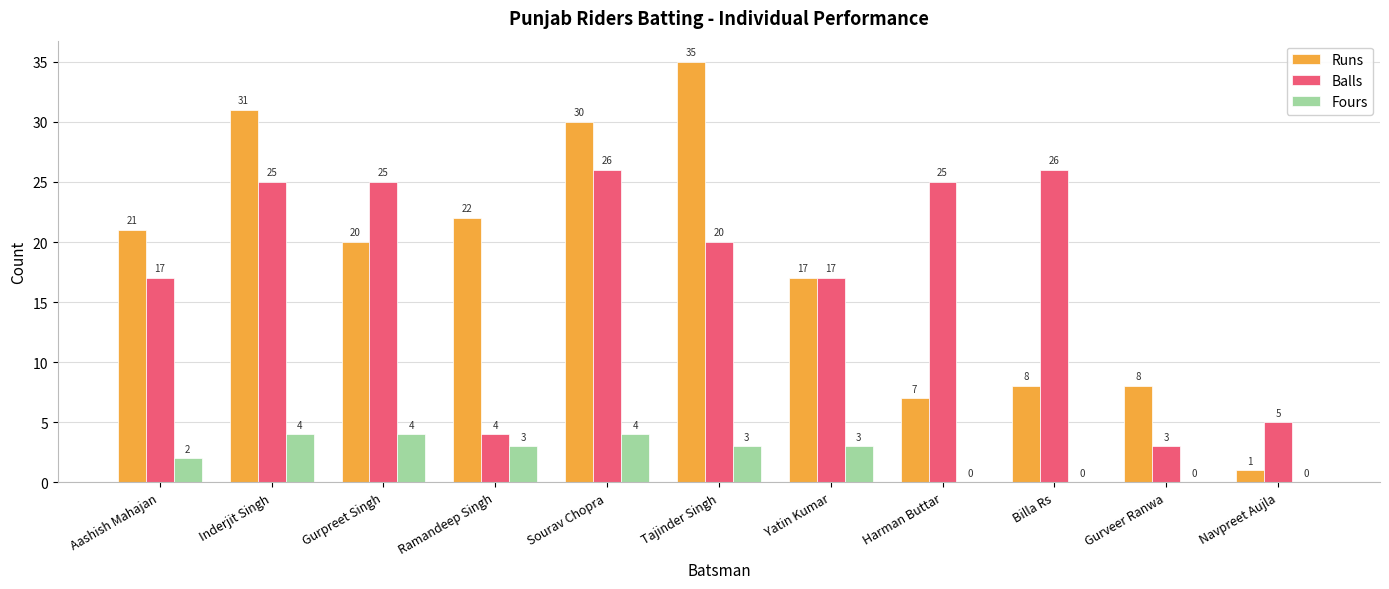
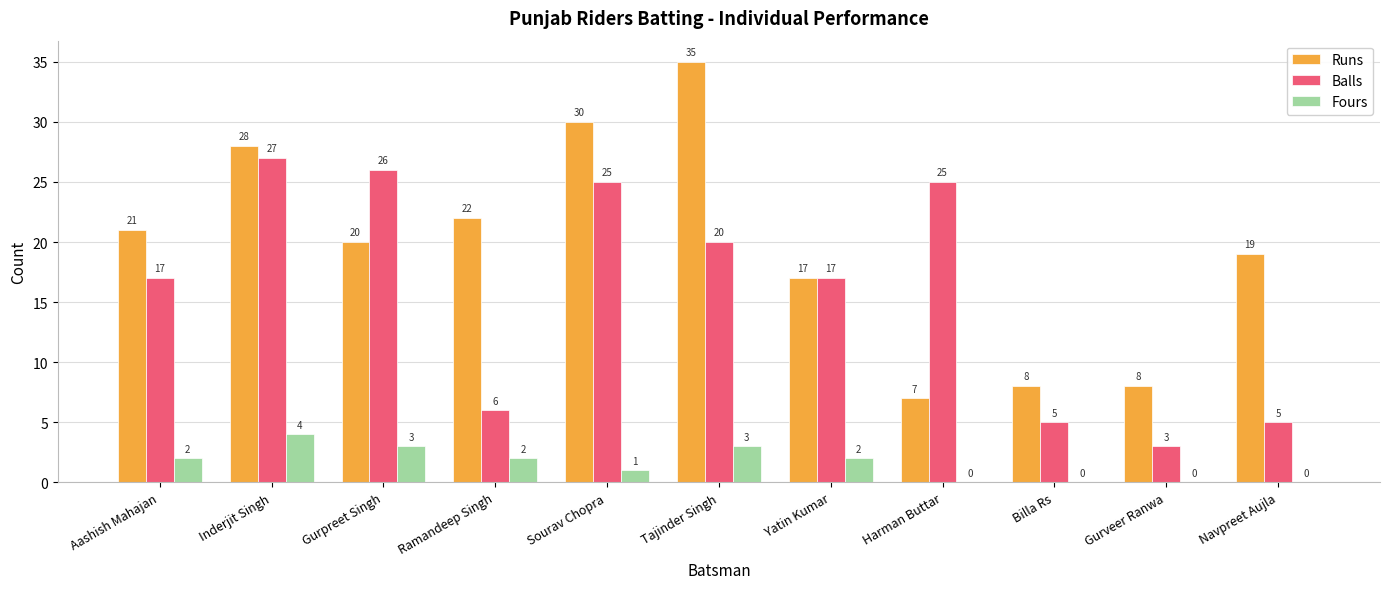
  {
    "Runs": {
      "Aashish Mahajan": 21,
-     "Inderjit Singh": 31,
+     "Inderjit Singh": 28,
      "Gurpreet Singh": 20,
      "Ramandeep Singh": 22,
      "Sourav Chopra": 30,
      "Tajinder Singh": 35,
      "Yatin Kumar": 17,
      "Harman Buttar": 7,
      "Billa Rs": 8,
      "Gurveer Ranwa": 8,
-     "Navpreet Aujla": 1
+     "Navpreet Aujla": 19
    },
    "Balls": {
      "Aashish Mahajan": 17,
-     "Inderjit Singh": 25,
-     "Gurpreet Singh": 25,
-     "Ramandeep Singh": 4,
-     "Sourav Chopra": 26,
+     "Inderjit Singh": 27,
+     "Gurpreet Singh": 26,
+     "Ramandeep Singh": 6,
+     "Sourav Chopra": 25,
      "Tajinder Singh": 20,
      "Yatin Kumar": 17,
      "Harman Buttar": 25,
-     "Billa Rs": 26,
+     "Billa Rs": 5,
      "Gurveer Ranwa": 3,
      "Navpreet Aujla": 5
    },
    "Fours": {
      "Aashish Mahajan": 2,
      "Inderjit Singh": 4,
-     "Gurpreet Singh": 4,
-     "Ramandeep Singh": 3,
-     "Sourav Chopra": 4,
+     "Gurpreet Singh": 3,
+     "Ramandeep Singh": 2,
+     "Sourav Chopra": 1,
      "Tajinder Singh": 3,
-     "Yatin Kumar": 3,
+     "Yatin Kumar": 2,
      "Harman Buttar": 0,
      "Billa Rs": 0,
      "Gurveer Ranwa": 0,
      "Navpreet Aujla": 0
    }
  }
